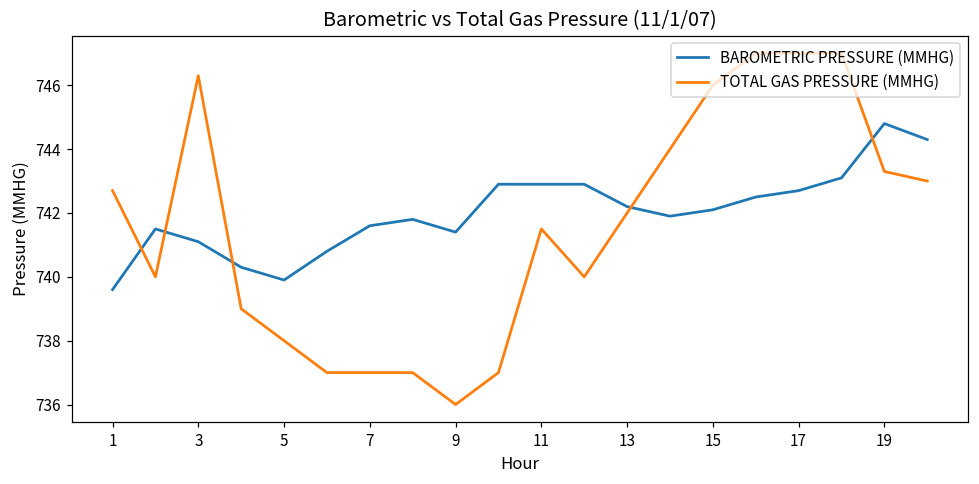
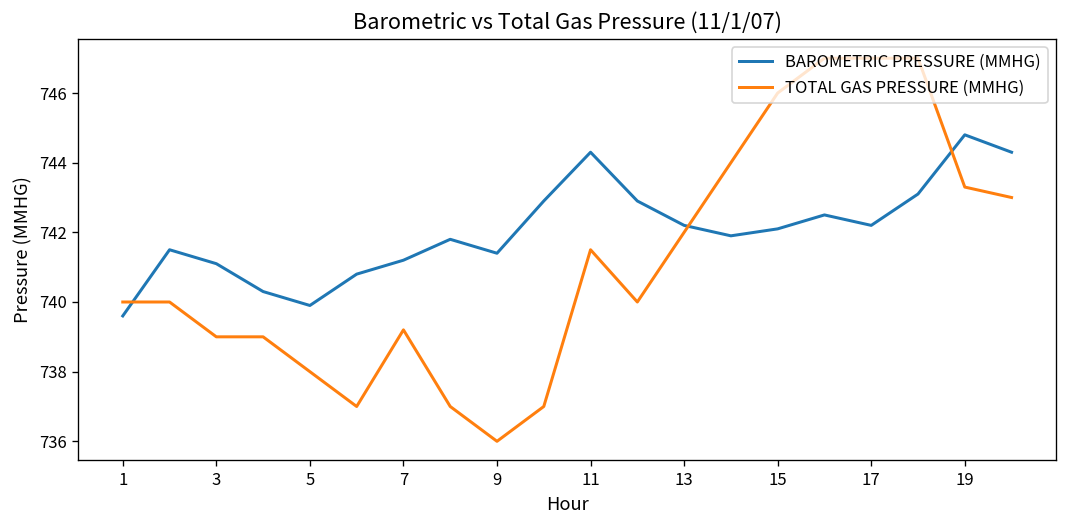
  {
    "BAROMETRIC PRESSURE (MMHG)": {
      "1": 739.6,
      "3": 741.1,
      "5": 739.9,
-     "7": 741.6,
+     "7": 741.2,
      "9": 741.4,
-     "11": 742.9,
+     "11": 744.3,
      "13": 742.2,
      "15": 742.1,
-     "17": 742.7,
+     "17": 742.2,
      "19": 744.8
    },
    "TOTAL GAS PRESSURE (MMHG)": {
-     "1": 742.7,
-     "3": 746.3,
+     "1": 740.0,
+     "3": 739.0,
      "5": 738.0,
-     "7": 737.0,
+     "7": 739.2,
      "9": 736.0,
      "11": 741.5,
      "13": 742.0,
      "19": 743.3
    }
  }
